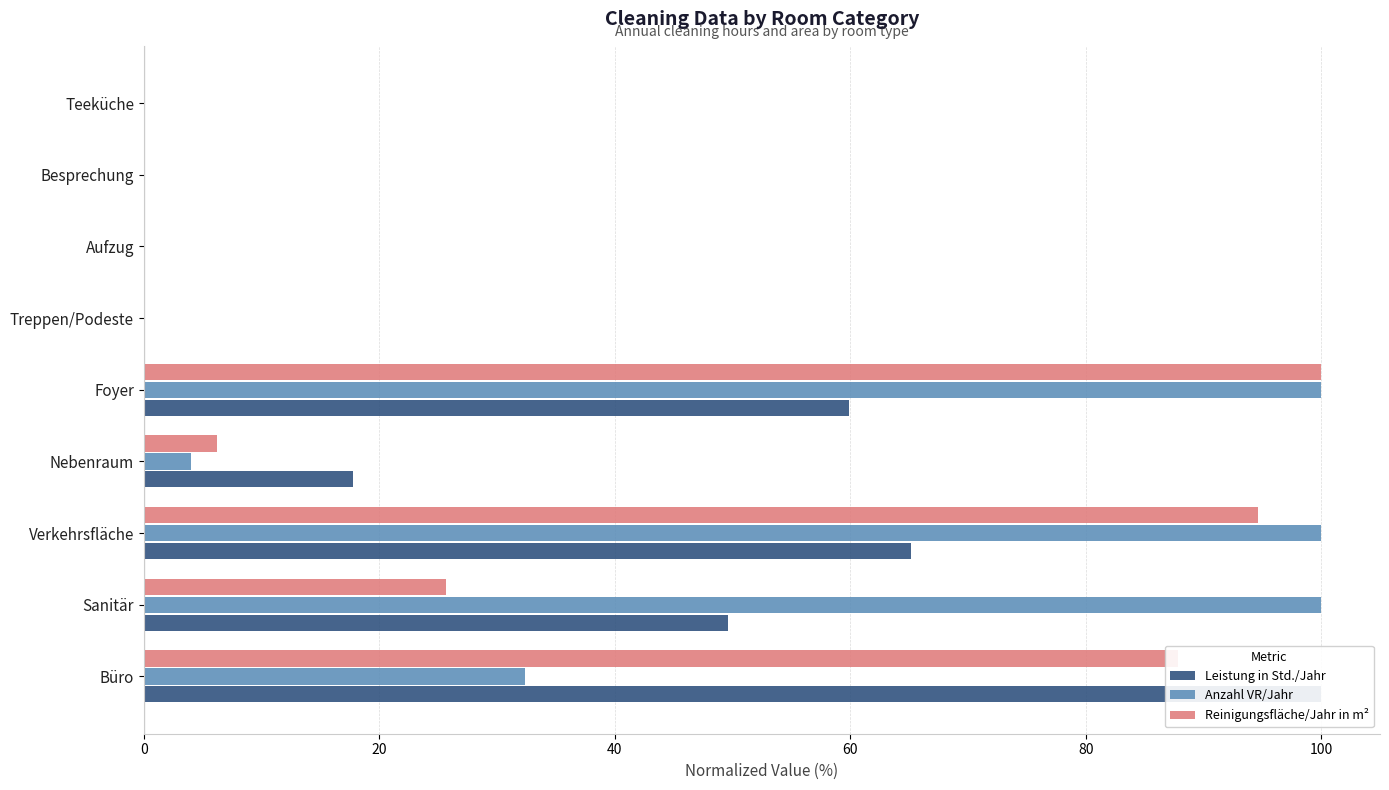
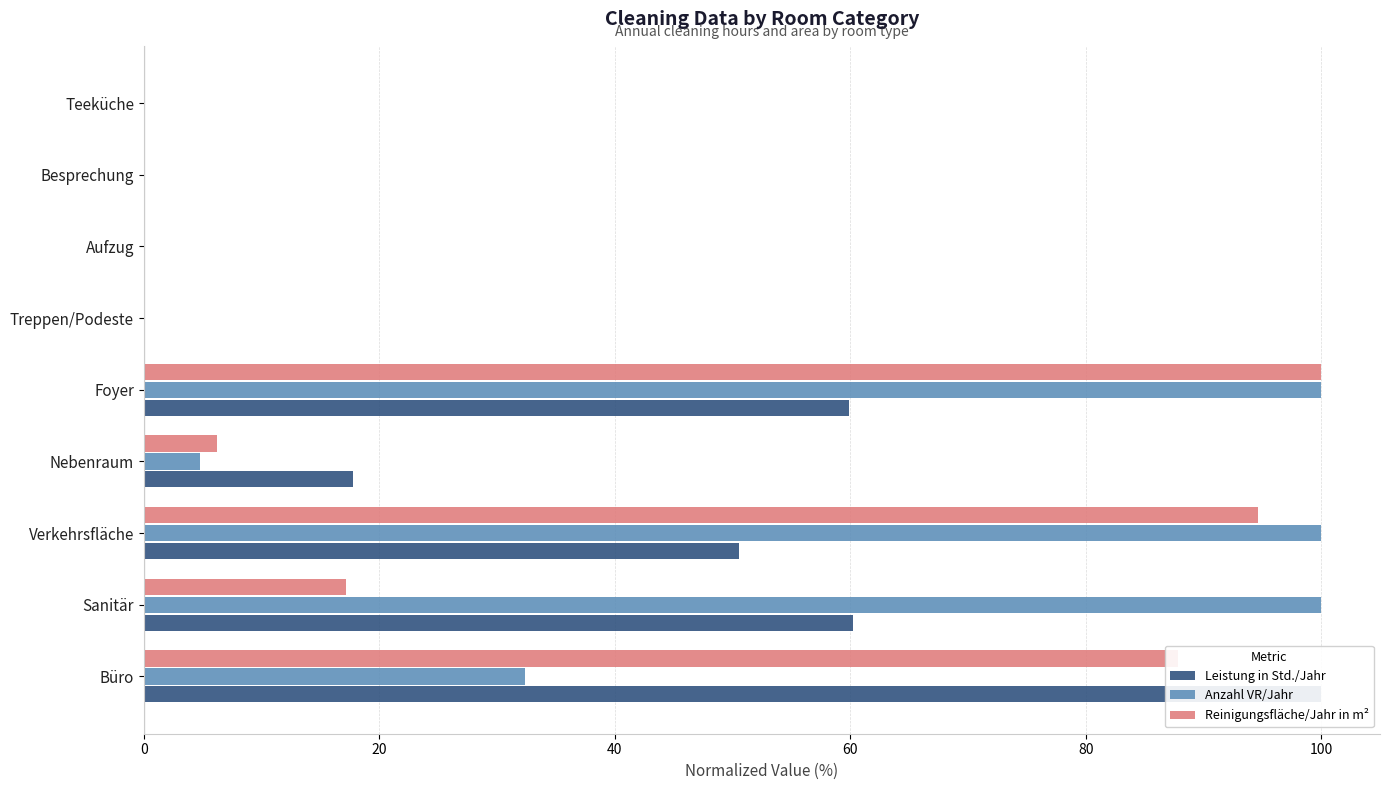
  {
    "Leistung in Std./Jahr": {
      "Teeküche": 0.0,
      "Besprechung": 0.0,
      "Aufzug": 0.0,
      "Treppen/Podeste": 0.0,
      "Foyer": 59.9,
      "Nebenraum": 17.8,
-     "Verkehrsfläche": 65.2,
-     "Sanitär": 49.6
+     "Verkehrsfläche": 50.5,
+     "Sanitär": 60.2
    },
    "Anzahl VR/Jahr": {
      "Teeküche": 0.0,
      "Besprechung": 0.0,
      "Aufzug": 0.0,
      "Treppen/Podeste": 0.0,
      "Foyer": 100.0,
-     "Nebenraum": 4.0,
+     "Nebenraum": 4.8,
      "Verkehrsfläche": 100.0,
      "Sanitär": 100.0,
      "Büro": 32.4
    },
    "Reinigungsfläche/Jahr in m²": {
      "Teeküche": 0.0,
      "Besprechung": 0.0,
      "Aufzug": 0.0,
      "Treppen/Podeste": 0.0,
      "Foyer": 100.0,
      "Nebenraum": 6.3,
      "Verkehrsfläche": 94.6,
-     "Sanitär": 25.7
+     "Sanitär": 17.2
    }
  }
